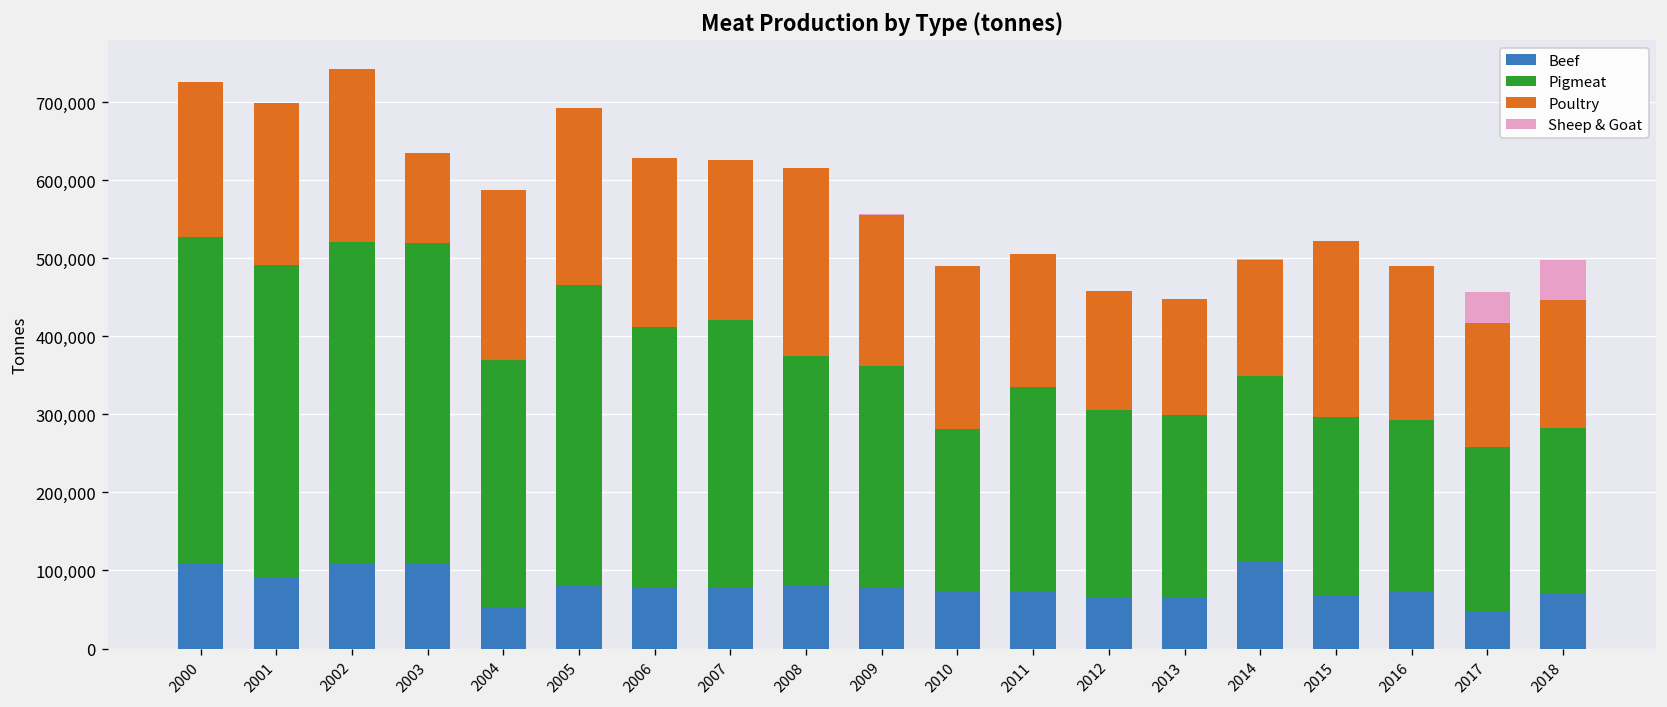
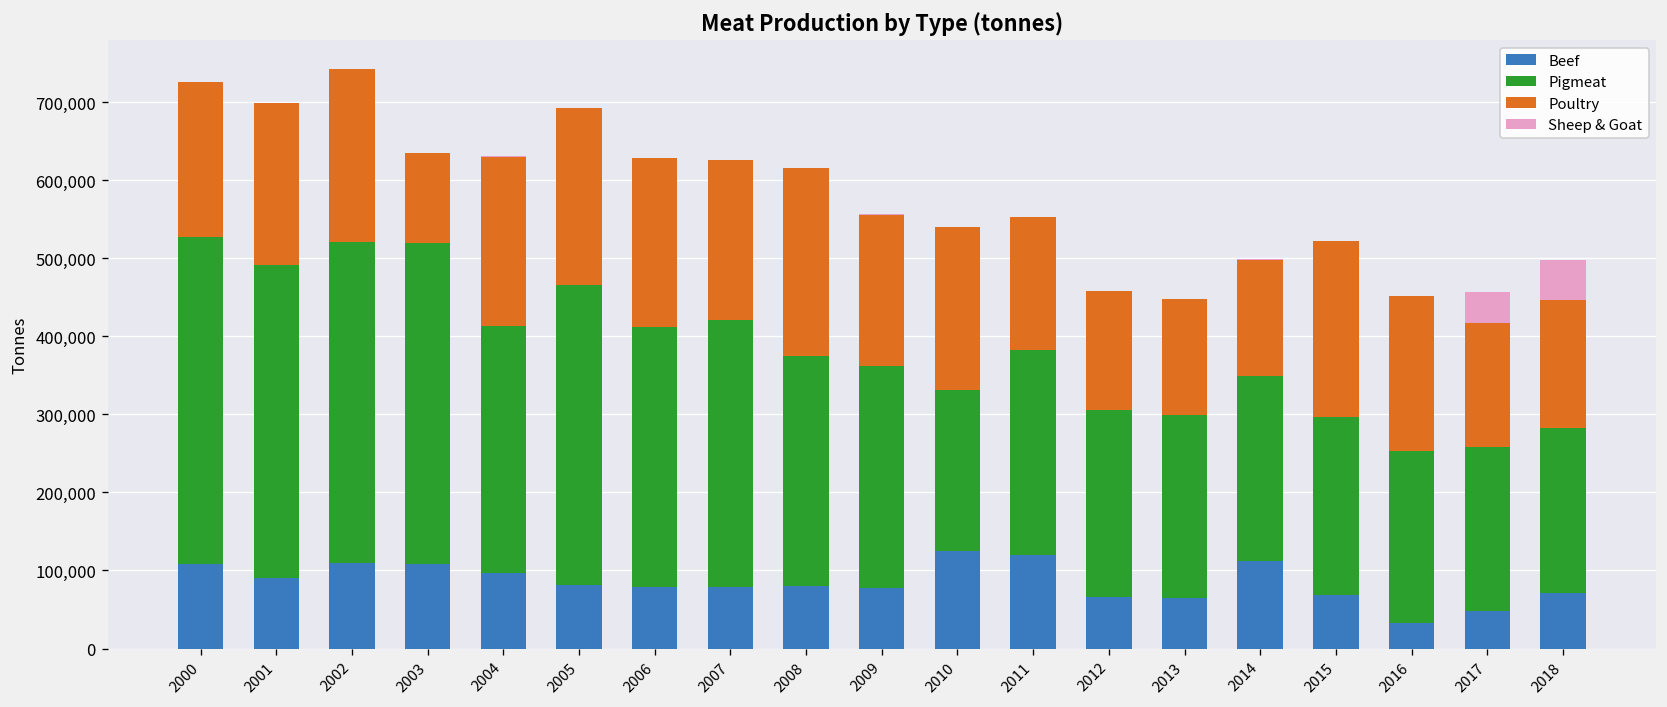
  {
    "Beef": {
      "2000": "110,000",
      "2001": "90,000",
      "2002": "110,000",
      "2003": "110,000",
-     "2004": "50,000",
+     "2004": "100,000",
      "2005": "80,000",
      "2006": "80,000",
      "2007": "80,000",
      "2008": "80,000",
      "2009": "80,000",
-     "2010": "70,000",
-     "2011": "70,000",
+     "2010": "120,000",
+     "2011": "120,000",
      "2012": "70,000",
      "2013": "60,000",
      "2014": "110,000",
      "2015": "70,000",
-     "2016": "70,000",
+     "2016": "30,000",
      "2017": "50,000",
      "2018": "70,000"
    },
    "Pigmeat": {
      "2000": "420,000",
      "2001": "400,000",
      "2002": "410,000",
      "2003": "410,000",
      "2004": "320,000",
      "2005": "380,000",
      "2006": "330,000",
      "2007": "340,000",
      "2008": "300,000",
      "2009": "280,000",
      "2010": "210,000",
      "2011": "260,000",
      "2012": "240,000",
      "2013": "230,000",
      "2014": "240,000",
      "2015": "230,000",
      "2016": "220,000",
      "2017": "210,000",
      "2018": "210,000"
    },
    "Poultry": {
      "2000": "200,000",
      "2001": "210,000",
      "2002": "220,000",
      "2003": "110,000",
      "2004": "220,000",
      "2005": "230,000",
      "2006": "220,000",
      "2007": "210,000",
      "2008": "240,000",
      "2009": "190,000",
      "2010": "210,000",
      "2011": "170,000",
      "2012": "150,000",
      "2013": "150,000",
      "2014": "150,000",
      "2015": "230,000",
      "2016": "200,000",
      "2017": "160,000",
      "2018": "160,000"
    },
    "Sheep & Goat": {
      "2017": "40,000",
      "2018": "50,000"
    }
  }
